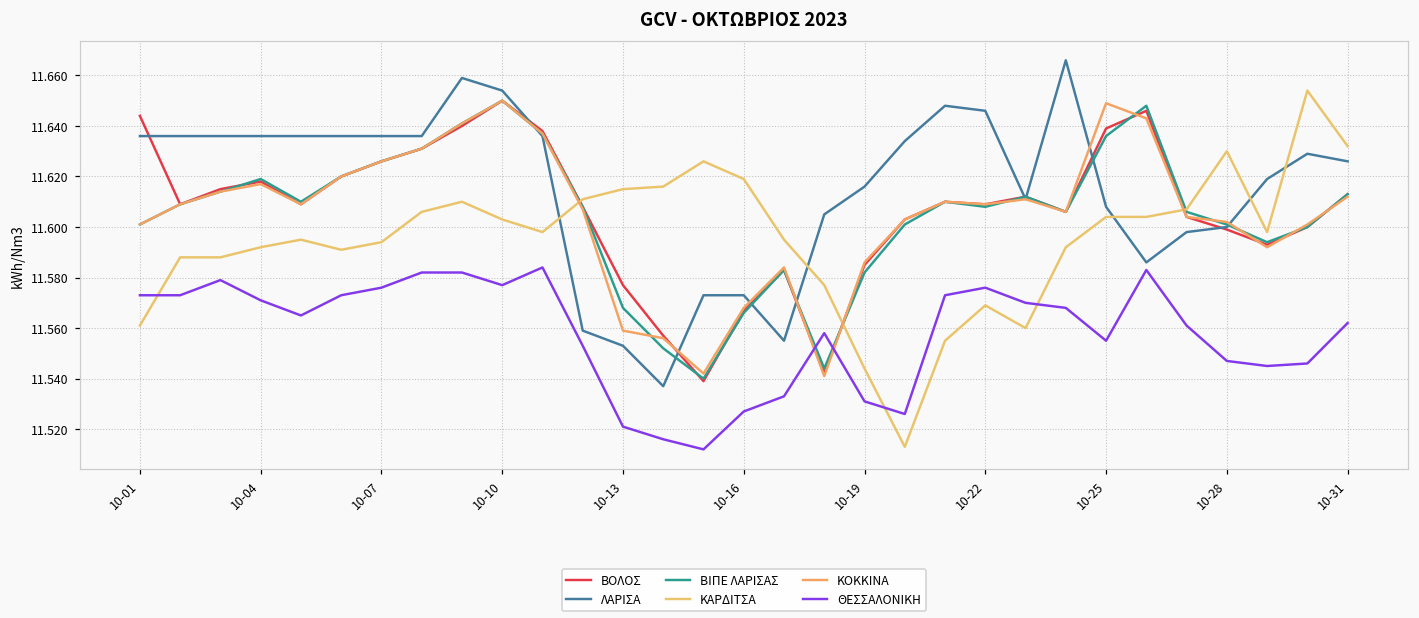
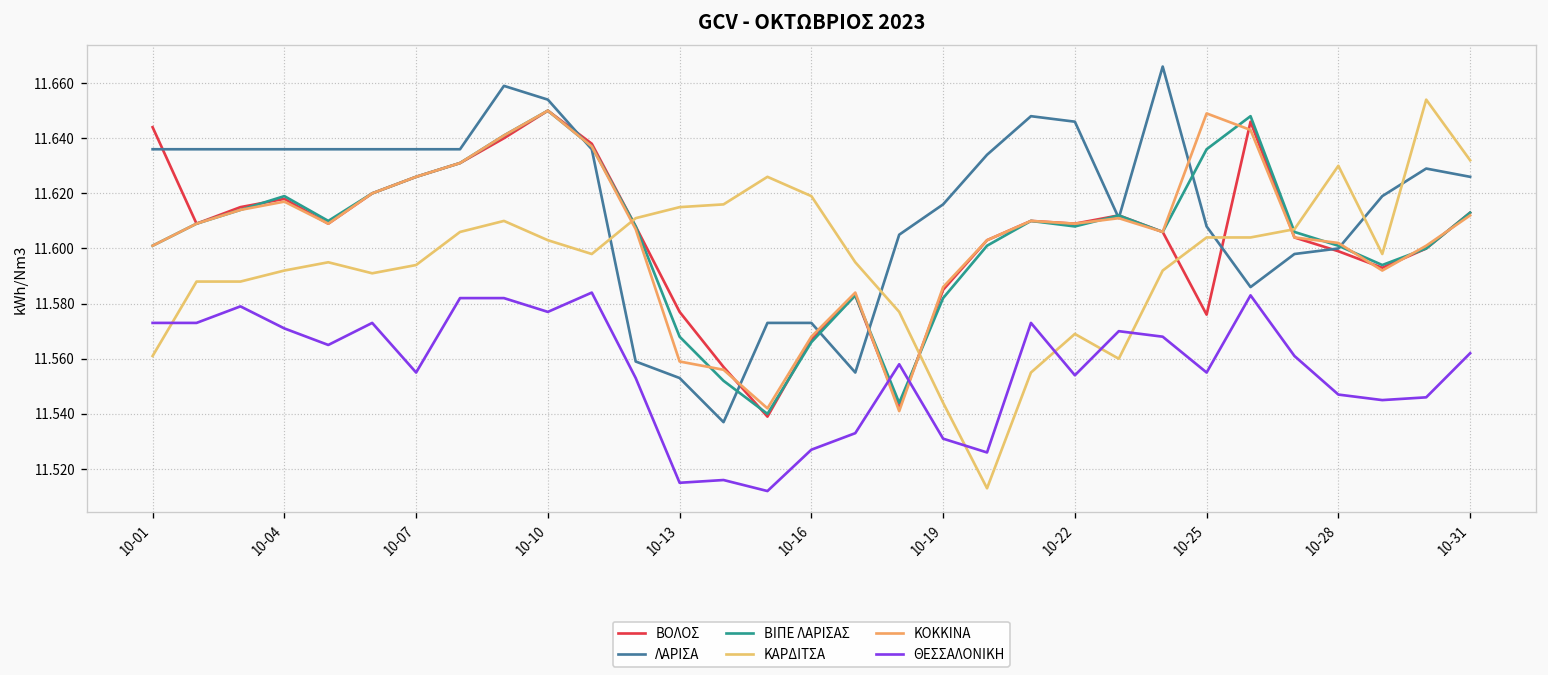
  {
    "ΒΟΛΟΣ": {
      "10-01": 11.644,
      "10-13": 11.577,
-     "10-25": 11.639
+     "10-25": 11.576
    },
    "ΘΕΣΣΑΛΟΝΙΚΗ": {
      "10-01": 11.573,
      "10-04": 11.571,
-     "10-07": 11.576,
+     "10-07": 11.555,
      "10-10": 11.577,
-     "10-13": 11.521,
+     "10-13": 11.515,
      "10-16": 11.527,
      "10-19": 11.531,
-     "10-22": 11.576,
+     "10-22": 11.554,
      "10-25": 11.555,
      "10-28": 11.547,
      "10-31": 11.562
    }
  }
